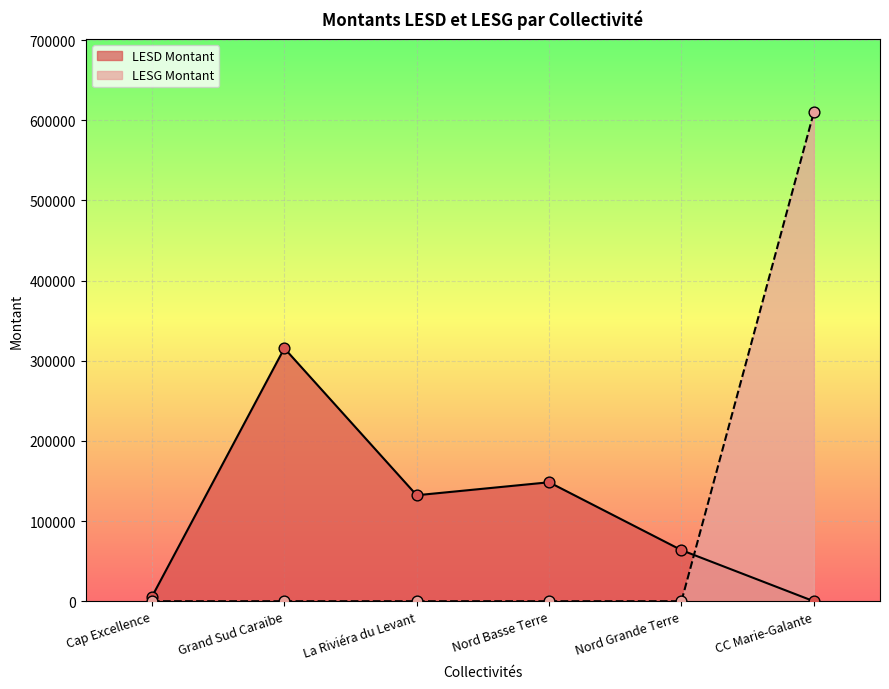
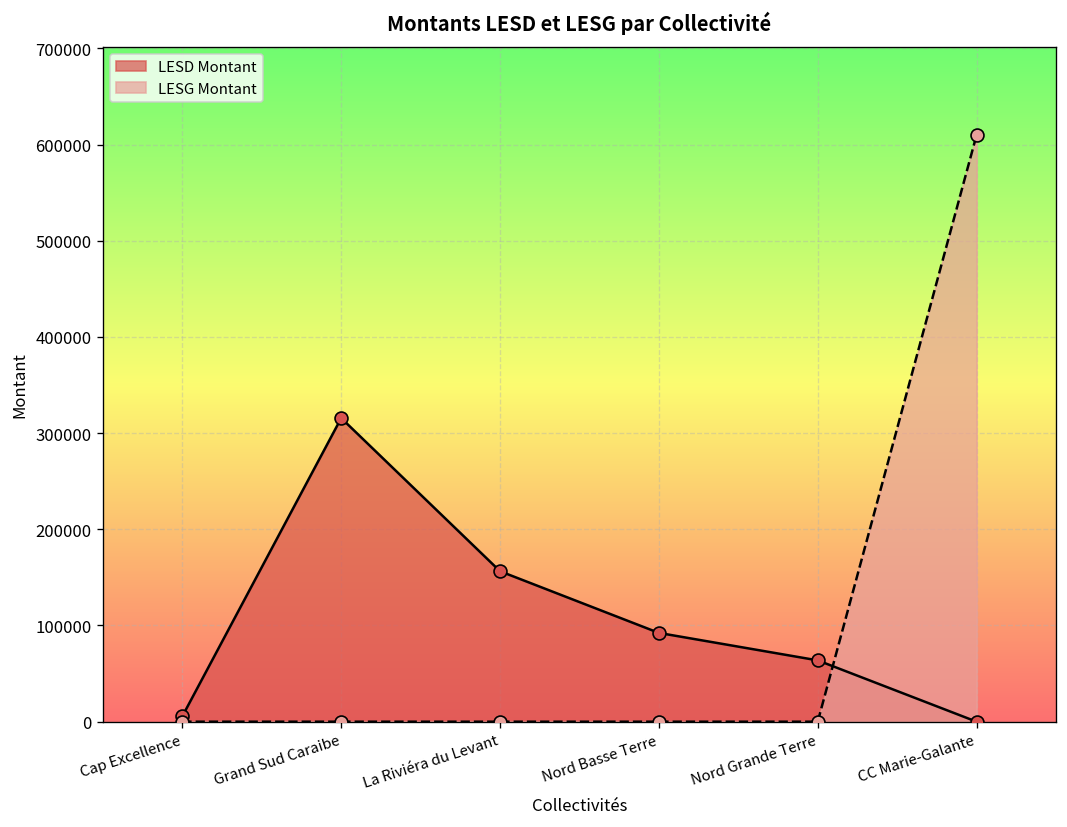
  {
    "LESD Montant": {
      "Cap Excellence": 10000,
      "Grand Sud Caraibe": 320000,
-     "La Riviéra du Levant": 130000,
-     "Nord Basse Terre": 150000,
+     "La Riviéra du Levant": 160000,
+     "Nord Basse Terre": 90000,
      "Nord Grande Terre": 60000,
      "CC Marie-Galante": 0
    },
    "LESG Montant": {
      "Cap Excellence": 0,
      "Grand Sud Caraibe": 0,
      "La Riviéra du Levant": 0,
      "Nord Basse Terre": 0,
      "Nord Grande Terre": 0,
      "CC Marie-Galante": 610000
    }
  }
